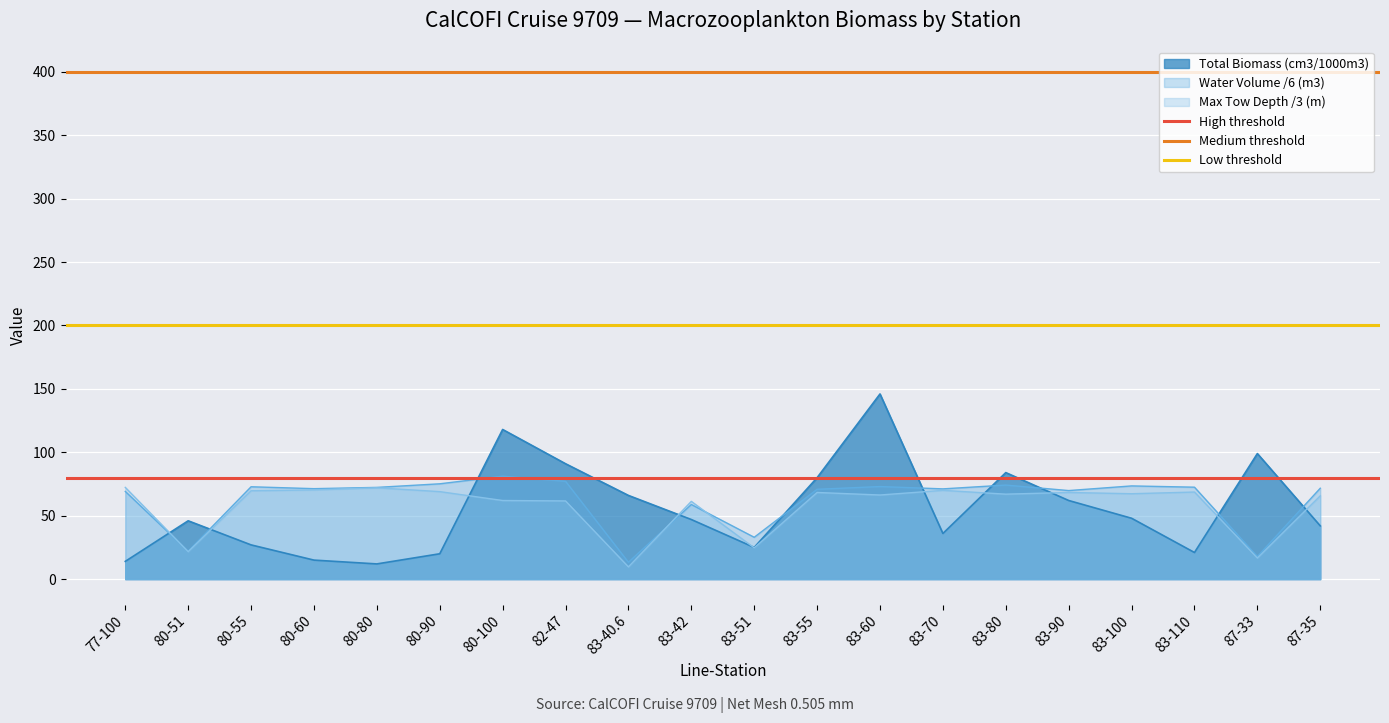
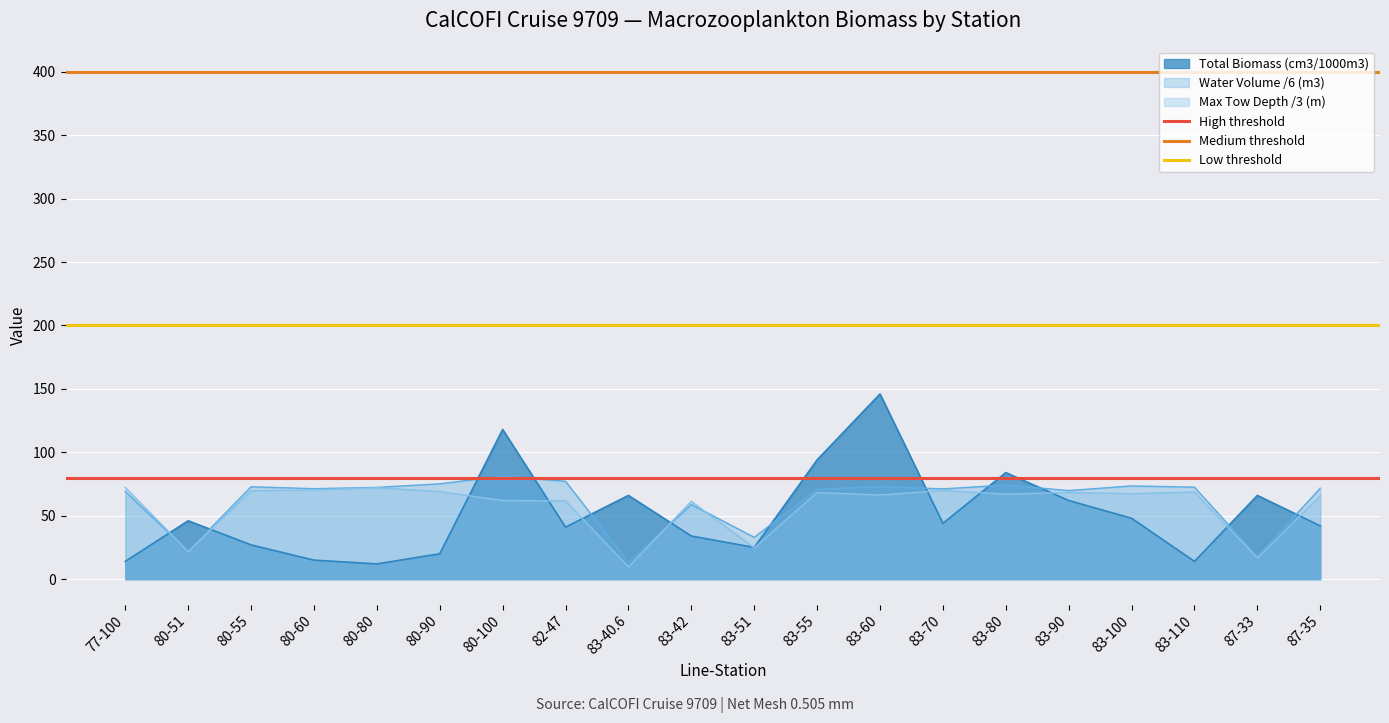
  {
    "Total Biomass (cm3/1000m3)": {
      "77-100": 14,
      "80-51": 46,
      "80-55": 27,
      "80-60": 15,
      "80-80": 12,
      "80-90": 20,
      "80-100": 118,
-     "82-47": 91,
+     "82-47": 41,
      "83-40.6": 66,
-     "83-42": 47,
-     "83-55": 80,
+     "83-42": 34,
+     "83-55": 94,
      "83-60": 146,
-     "83-70": 36,
+     "83-70": 44,
      "83-80": 84,
      "83-90": 62,
      "83-100": 48,
-     "83-110": 21,
-     "87-33": 99,
+     "83-110": 14,
+     "87-33": 66,
      "87-35": 42
    }
  }
